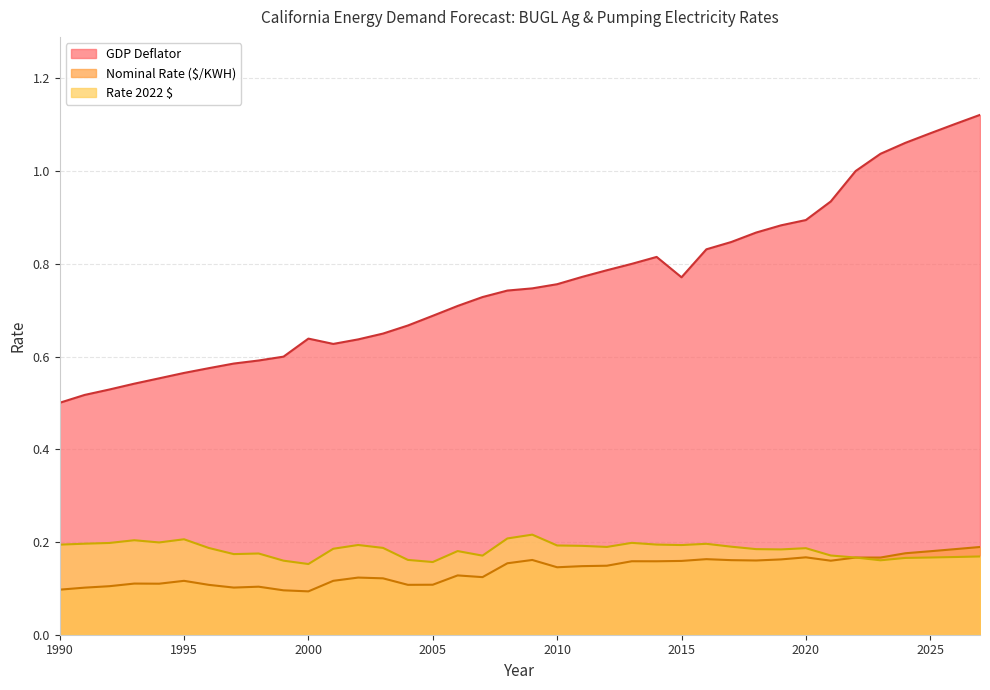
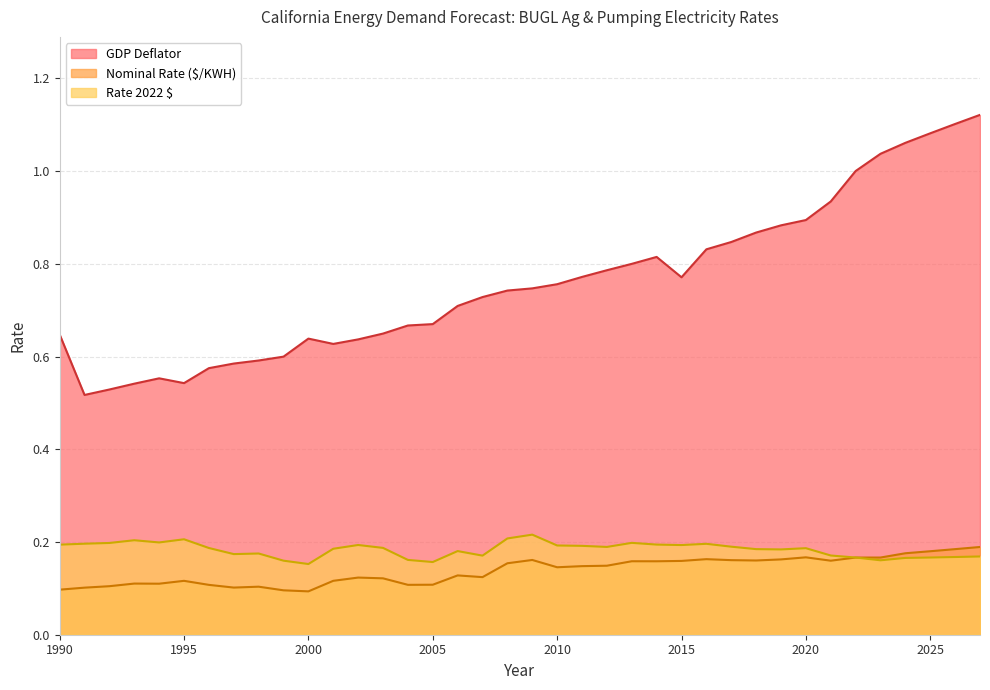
  {
    "GDP Deflator": {
-     "1990": 0.50,
-     "1995": 0.56,
+     "1990": 0.65,
+     "1995": 0.54,
      "2000": 0.64,
-     "2005": 0.69,
+     "2005": 0.67,
      "2010": 0.76,
      "2015": 0.77,
      "2020": 0.89,
      "2025": 1.08
    }
  }
